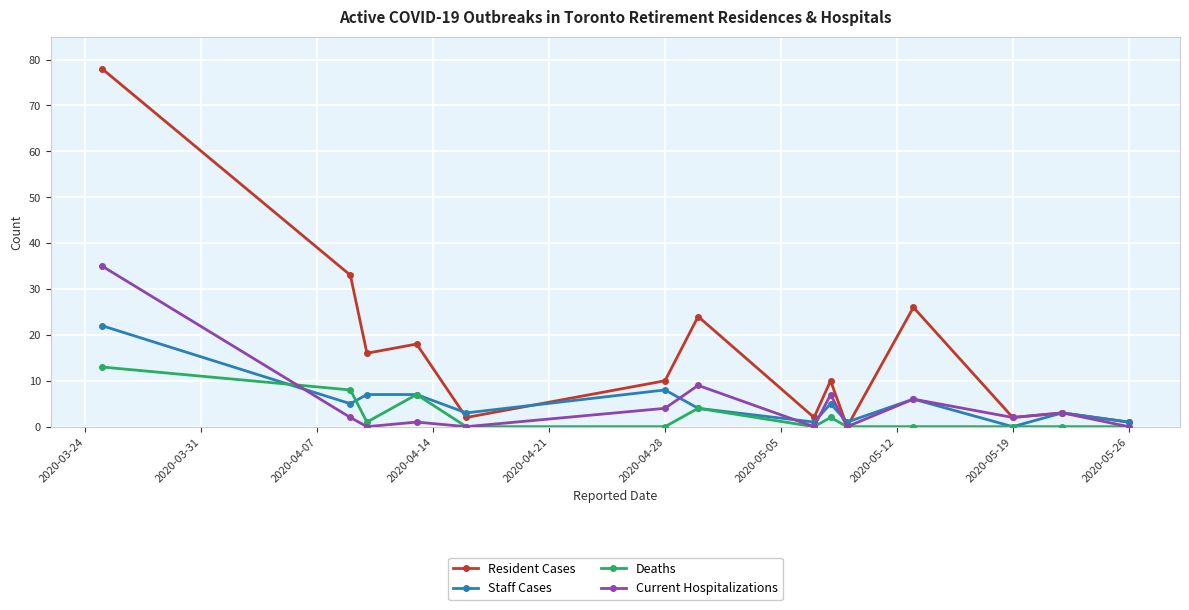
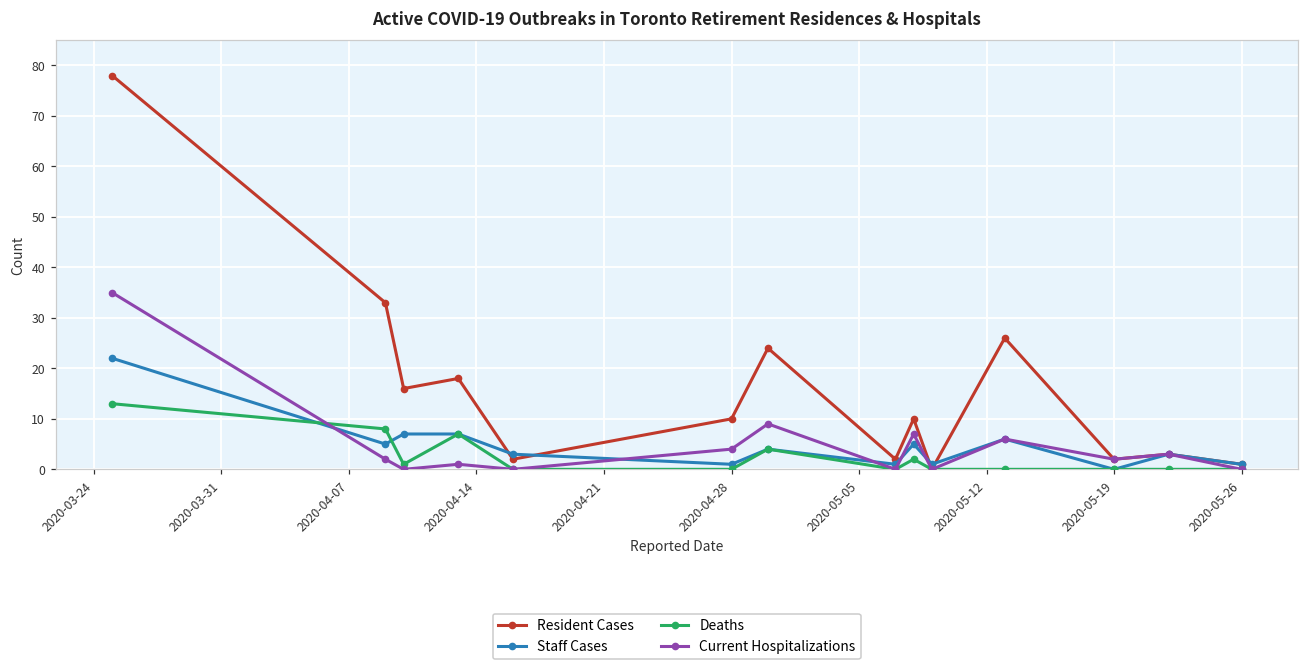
  {
    "Resident Cases": {
      "2020-04-28": 10
    },
    "Staff Cases": {
-     "2020-04-28": 8
+     "2020-04-28": 1
    },
    "Deaths": {
      "2020-04-28": 0
    },
    "Current Hospitalizations": {
      "2020-04-28": 4
    }
  }
